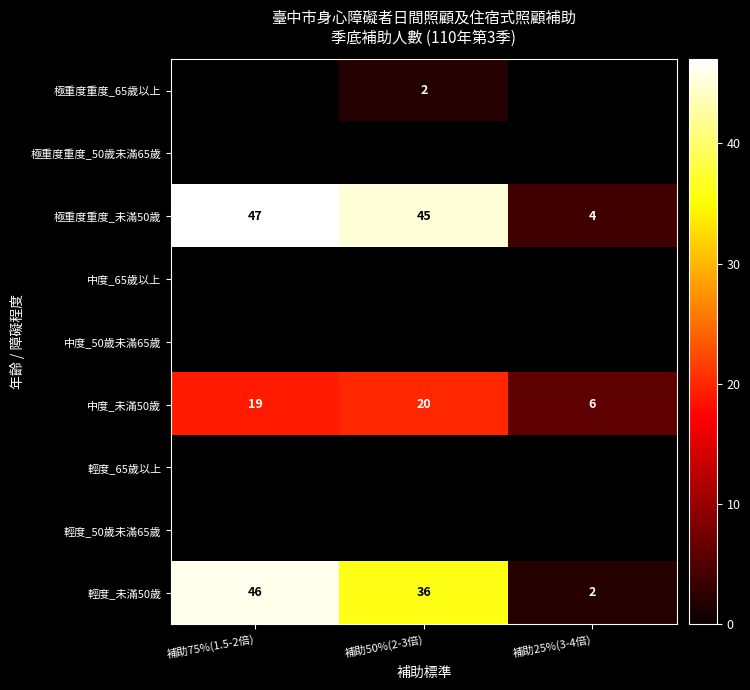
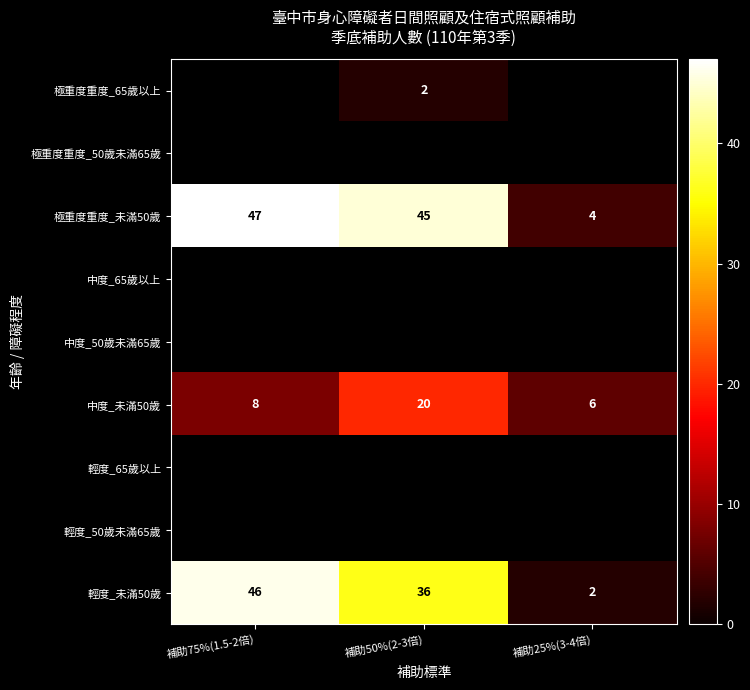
  {
    "極重度重度_65歲以上": {
      "補助50%(2-3倍)": 2
    },
    "極重度重度_未滿50歲": {
      "補助75%(1.5-2倍)": 47,
      "補助50%(2-3倍)": 45,
      "補助25%(3-4倍)": 4
    },
    "中度_未滿50歲": {
-     "補助75%(1.5-2倍)": 19,
+     "補助75%(1.5-2倍)": 8,
      "補助50%(2-3倍)": 20,
      "補助25%(3-4倍)": 6
    },
    "輕度_未滿50歲": {
      "補助75%(1.5-2倍)": 46,
      "補助50%(2-3倍)": 36,
      "補助25%(3-4倍)": 2
    }
  }
